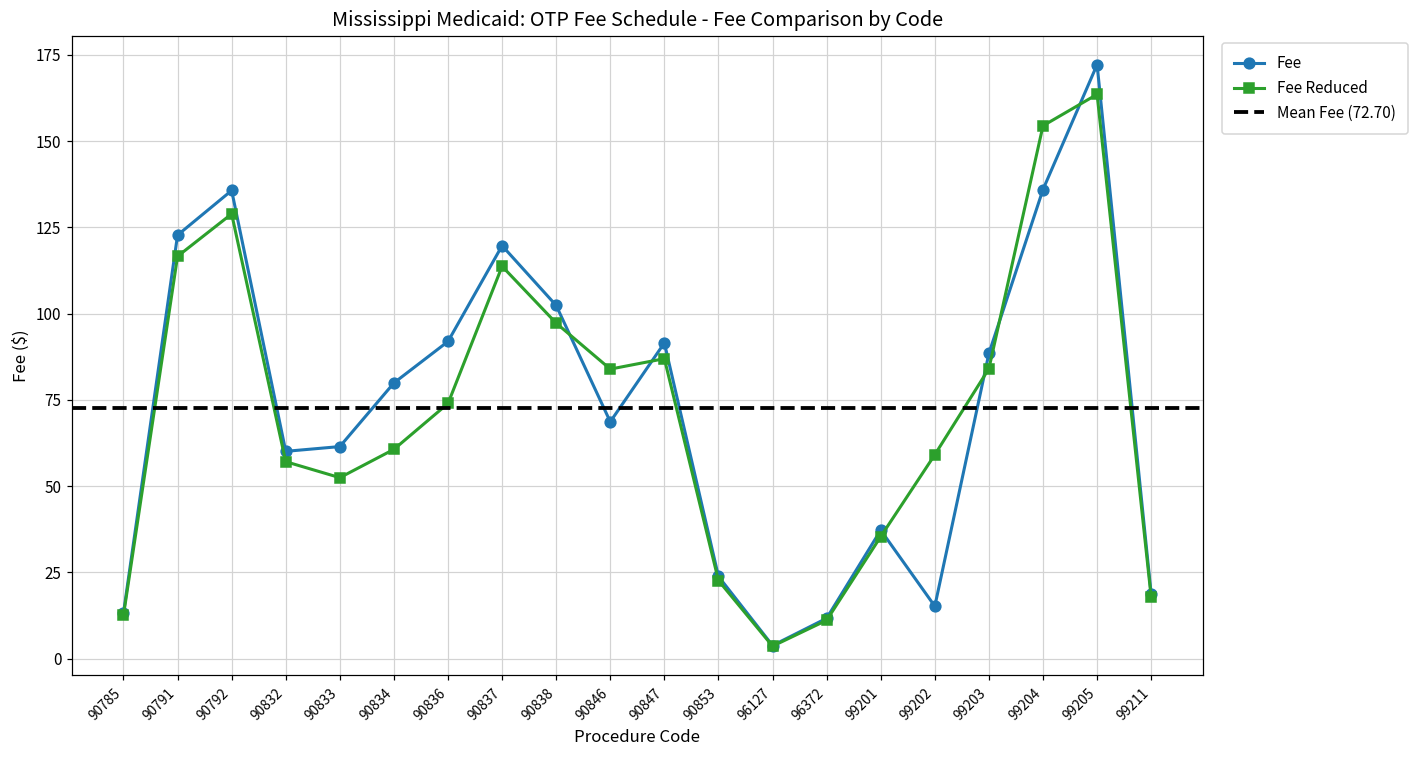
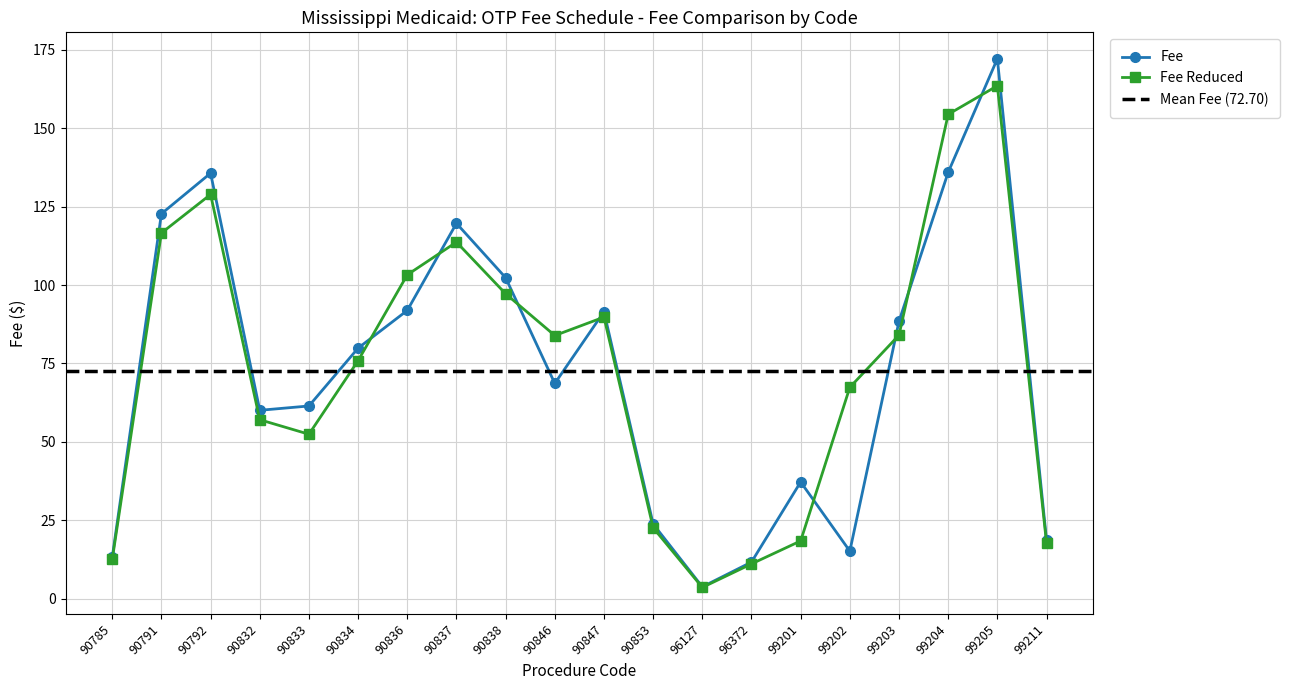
  {
    "Fee": {
      "90791": 123,
      "90792": 136,
      "90832": 60,
      "90833": 61,
      "90834": 80,
      "90836": 92,
      "90837": 120,
      "90838": 102,
      "90846": 69,
      "90847": 92,
      "90853": 24,
      "99201": 37,
      "99202": 15,
      "99203": 88,
      "99204": 136,
      "99205": 172,
      "99211": 19
    },
    "Fee Reduced": {
      "90791": 117,
      "90792": 129,
      "90832": 57,
      "90833": 52,
-     "90834": 61,
-     "90836": 74,
+     "90834": 76,
+     "90836": 103,
      "90837": 114,
      "90838": 97,
      "90846": 84,
-     "90847": 87,
+     "90847": 90,
      "90853": 23,
-     "99201": 35,
-     "99202": 59,
+     "99201": 18,
+     "99202": 67,
      "99203": 84,
      "99204": 154,
      "99205": 164,
      "99211": 18
    }
  }
